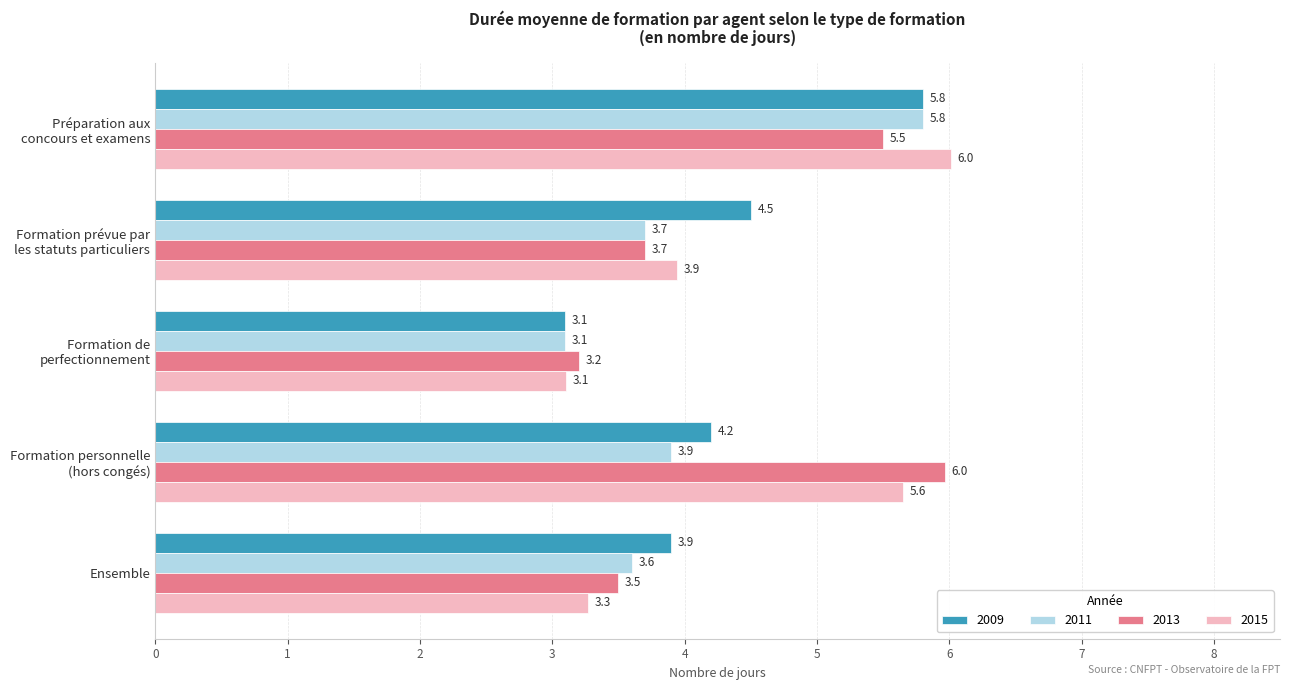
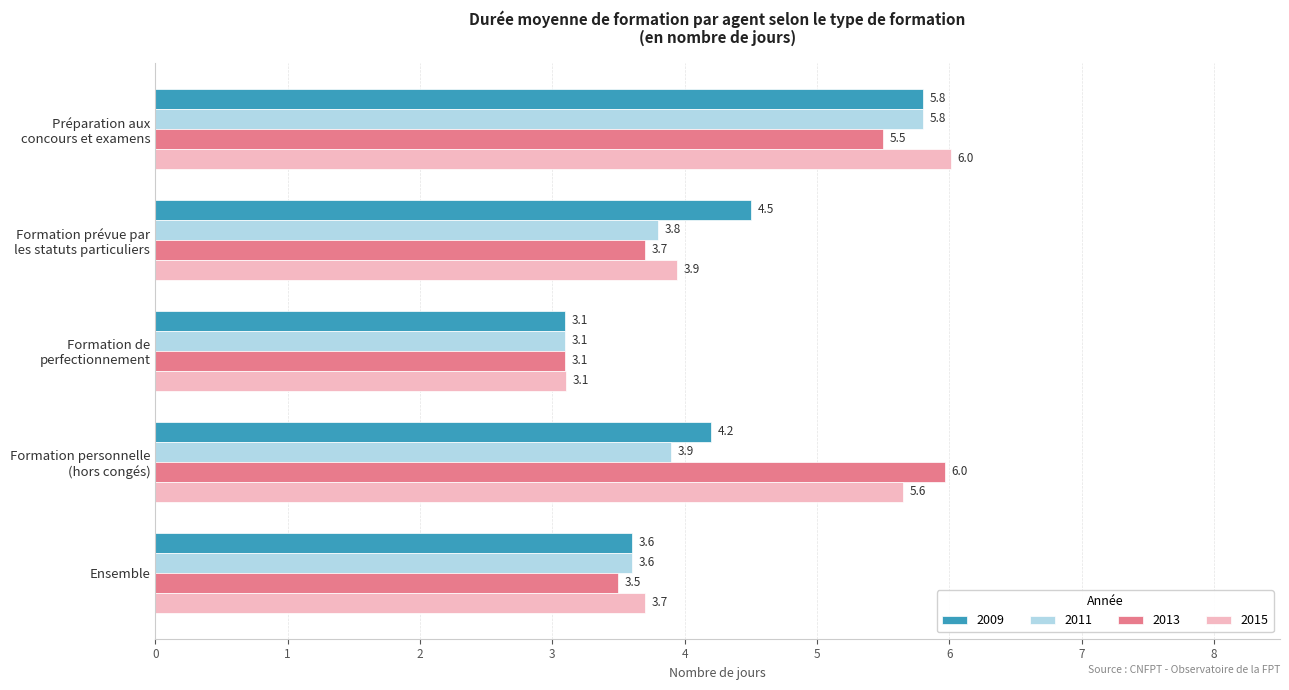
  {
    "2009": {
      "Préparation aux concours et examens": 5.8,
      "Formation prévue par les statuts particuliers": 4.5,
      "Formation de perfectionnement": 3.1,
      "Formation personnelle (hors congés)": 4.2,
-     "Ensemble": 3.9
+     "Ensemble": 3.6
    },
    "2011": {
      "Préparation aux concours et examens": 5.8,
-     "Formation prévue par les statuts particuliers": 3.7,
+     "Formation prévue par les statuts particuliers": 3.8,
      "Formation de perfectionnement": 3.1,
      "Formation personnelle (hors congés)": 3.9,
      "Ensemble": 3.6
    },
    "2013": {
      "Préparation aux concours et examens": 5.5,
      "Formation prévue par les statuts particuliers": 3.7,
-     "Formation de perfectionnement": 3.2,
+     "Formation de perfectionnement": 3.1,
      "Formation personnelle (hors congés)": 6.0,
      "Ensemble": 3.5
    },
    "2015": {
      "Préparation aux concours et examens": 6.0,
      "Formation prévue par les statuts particuliers": 3.9,
      "Formation de perfectionnement": 3.1,
      "Formation personnelle (hors congés)": 5.6,
-     "Ensemble": 3.3
+     "Ensemble": 3.7
    }
  }
